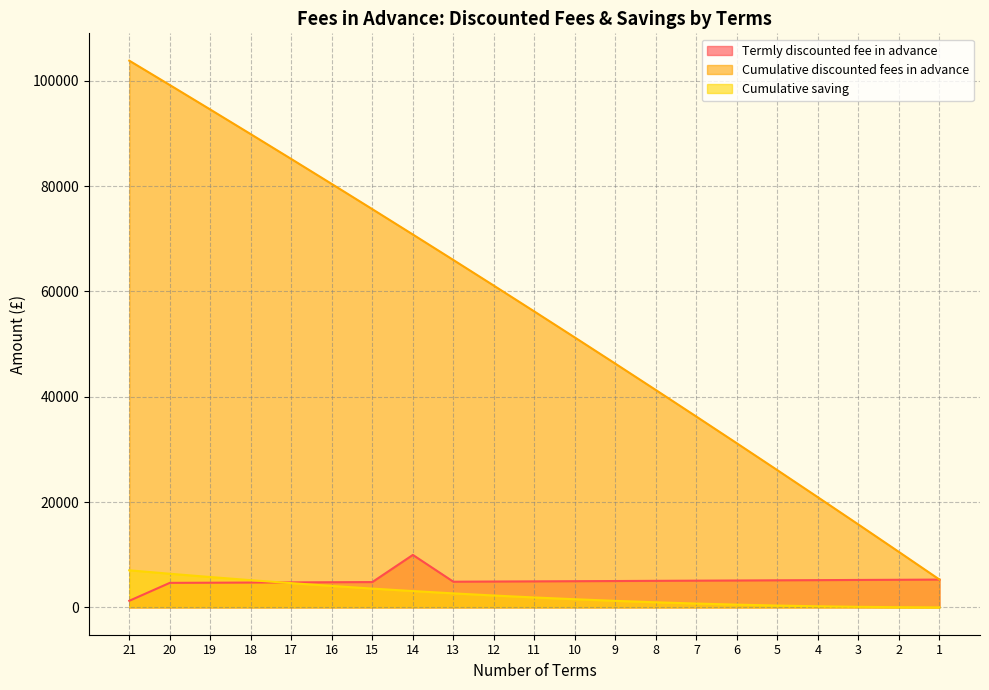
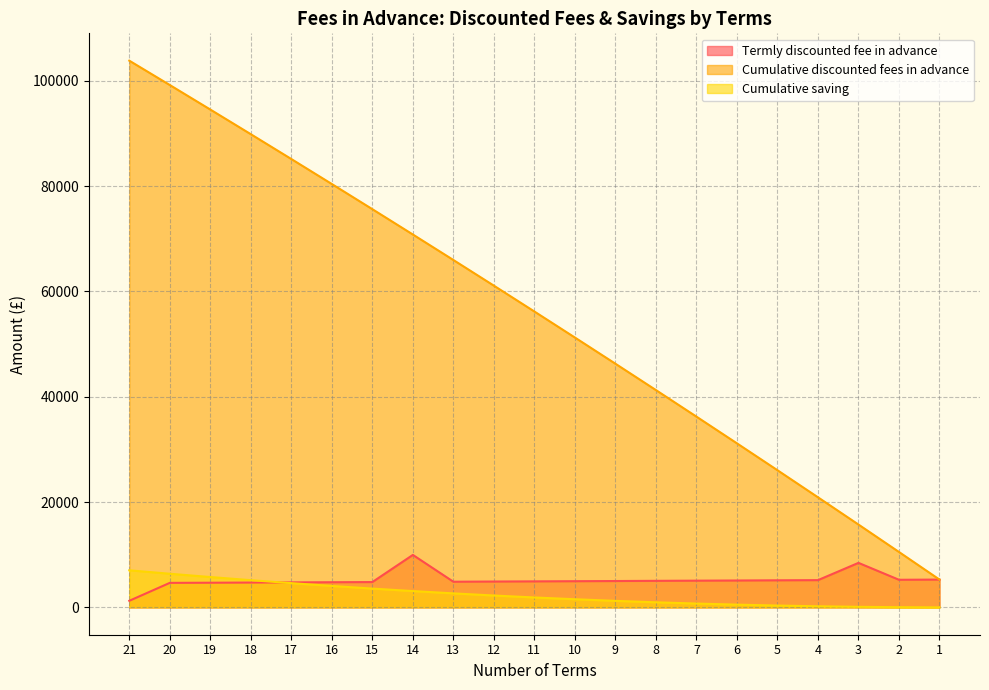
  {
    "Termly discounted fee in advance": {
      "21": 1000,
      "20": 5000,
      "19": 5000,
      "16": 5000,
      "15": 5000,
      "14": 10000,
      "13": 5000,
      "12": 5000,
      "11": 5000,
      "10": 5000,
      "9": 5000,
      "8": 5000,
      "7": 5000,
      "6": 5000,
      "5": 5000,
      "4": 5000,
-     "3": 5000,
+     "3": 8000,
      "2": 5000
    }
  }
